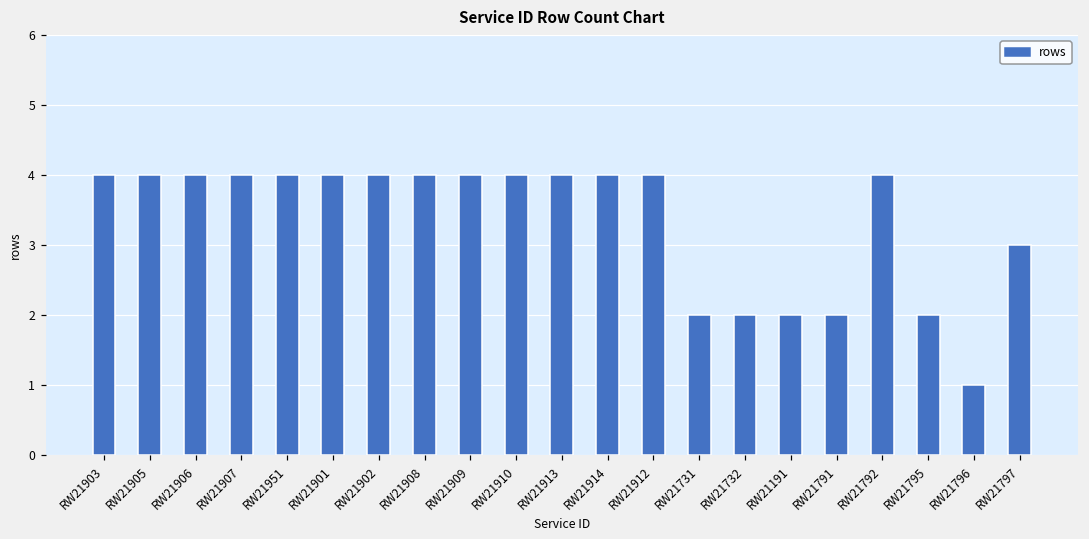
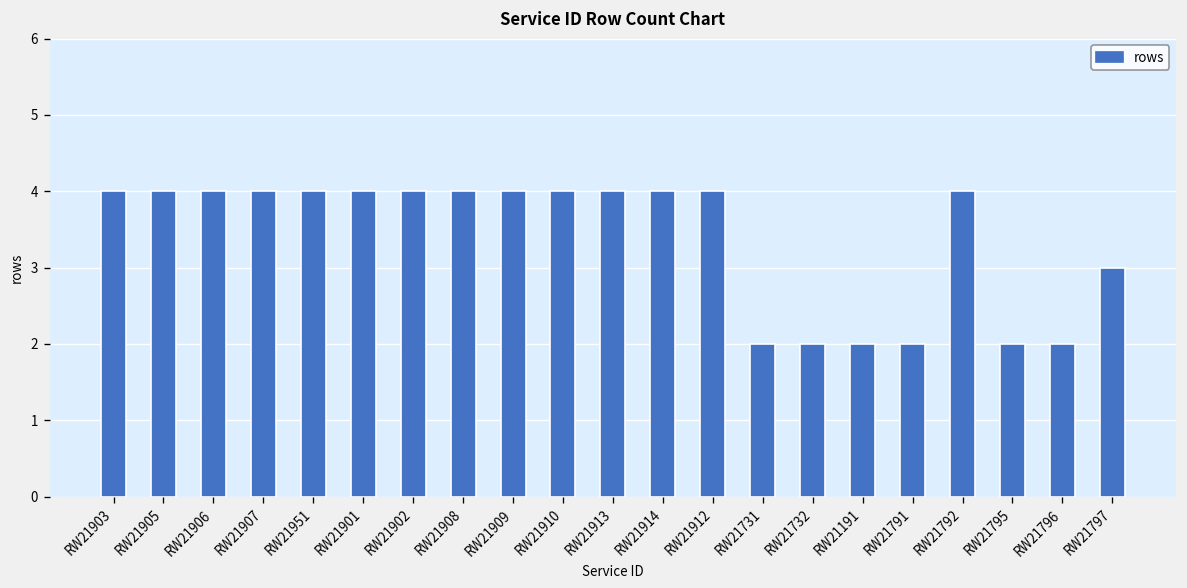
  {
    "RW21903": 4,
    "RW21905": 4,
    "RW21906": 4,
    "RW21907": 4,
    "RW21951": 4,
    "RW21901": 4,
    "RW21902": 4,
    "RW21908": 4,
    "RW21909": 4,
    "RW21910": 4,
    "RW21913": 4,
    "RW21914": 4,
    "RW21912": 4,
    "RW21731": 2,
    "RW21732": 2,
    "RW21191": 2,
    "RW21791": 2,
    "RW21792": 4,
    "RW21795": 2,
-   "RW21796": 1,
+   "RW21796": 2,
    "RW21797": 3
  }
